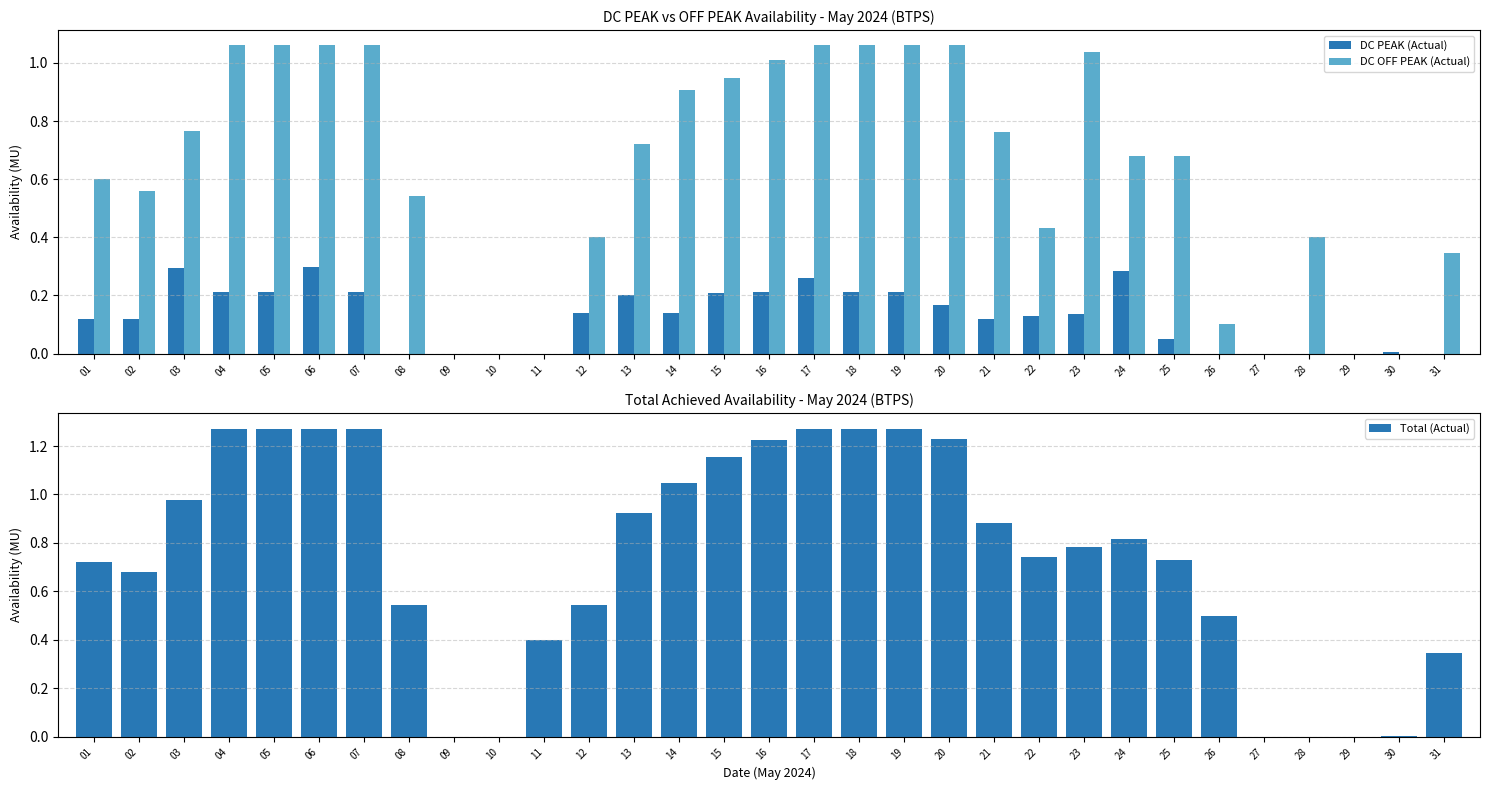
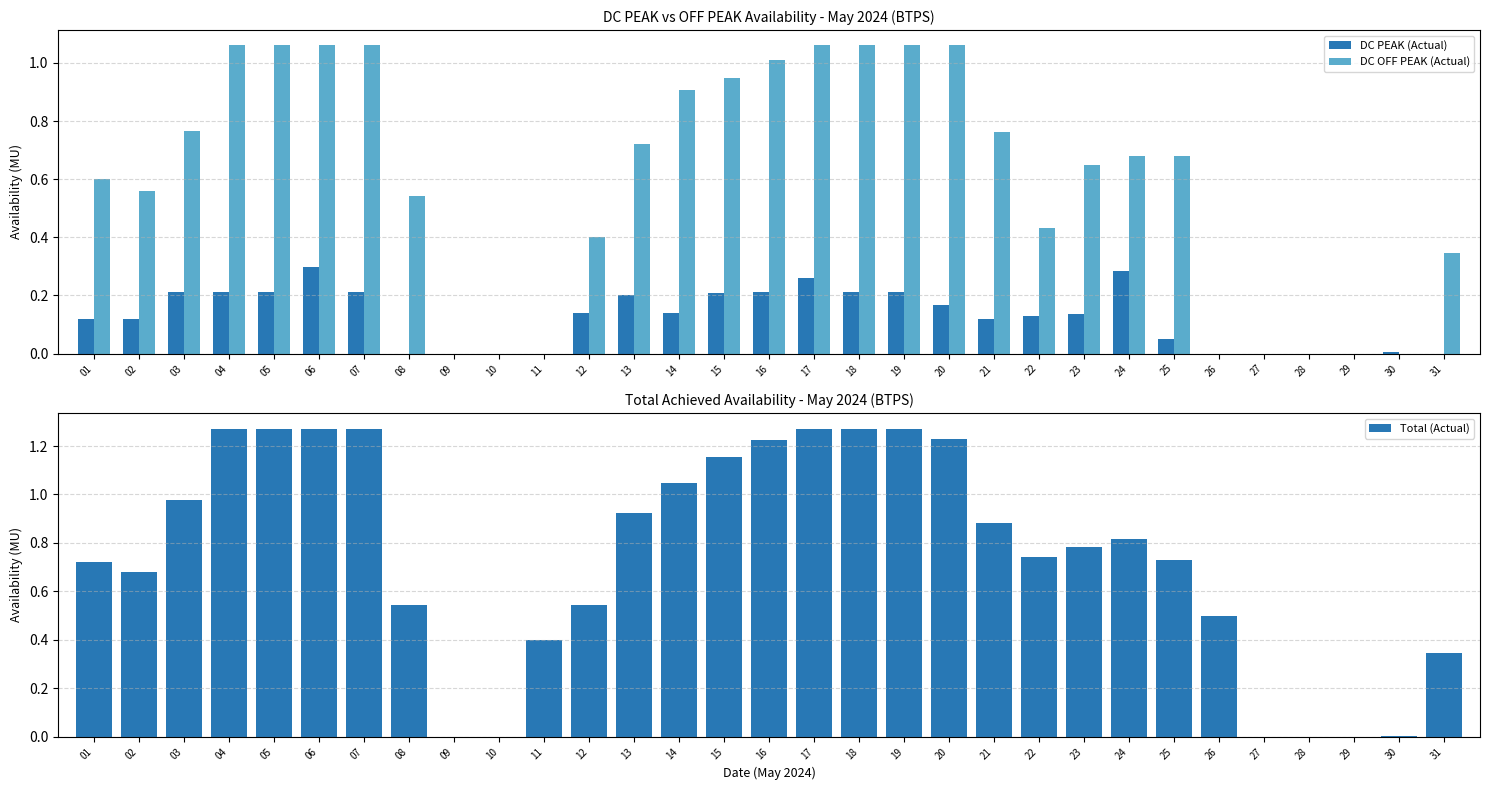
  {
    "DC PEAK vs OFF PEAK Availability - May 2024 (BTPS)": {
      "DC PEAK (Actual)": {
        "01": 0.12,
        "02": 0.12,
-       "03": 0.30,
+       "03": 0.21,
        "04": 0.21,
        "05": 0.21,
        "06": 0.30,
        "07": 0.21,
        "08": 0.00,
        "09": 0.00,
        "10": 0.00,
        "11": 0.00,
        "12": 0.14,
        "13": 0.20,
        "14": 0.14,
        "15": 0.21,
        "16": 0.21,
        "17": 0.26,
        "18": 0.21,
        "19": 0.21,
        "20": 0.17,
        "21": 0.12,
        "22": 0.13,
        "23": 0.14,
        "24": 0.28,
        "25": 0.05,
        "26": 0.00,
        "27": 0.00,
        "28": 0.00,
        "29": 0.00,
        "31": 0.00
      },
      "DC OFF PEAK (Actual)": {
        "01": 0.60,
        "02": 0.56,
        "03": 0.77,
        "04": 1.06,
        "05": 1.06,
        "06": 1.06,
        "07": 1.06,
        "08": 0.54,
        "09": 0.00,
        "10": 0.00,
        "11": 0.00,
        "12": 0.40,
        "13": 0.72,
        "14": 0.91,
        "15": 0.95,
        "16": 1.01,
        "17": 1.06,
        "18": 1.06,
        "19": 1.06,
        "20": 1.06,
        "21": 0.76,
        "22": 0.43,
-       "23": 1.04,
+       "23": 0.65,
        "24": 0.68,
        "25": 0.68,
-       "26": 0.1,
+       "26": 0.0,
        "27": 0.00,
-       "28": 0.4,
+       "28": 0.0,
        "29": 0.00,
        "30": 0.00,
        "31": 0.35
      }
    },
    "Total Achieved Availability - May 2024 (BTPS)": {
      "01": 0.72,
      "02": 0.68,
      "03": 0.98,
      "04": 1.27,
      "05": 1.27,
      "06": 1.27,
      "07": 1.27,
      "08": 0.54,
      "09": 0.00,
      "10": 0.00,
      "11": 0.40,
      "12": 0.54,
      "13": 0.92,
      "14": 1.05,
      "15": 1.16,
      "16": 1.22,
      "17": 1.27,
      "18": 1.27,
      "19": 1.27,
      "20": 1.23,
      "21": 0.88,
      "22": 0.74,
      "23": 0.78,
      "24": 0.82,
      "25": 0.73,
      "26": 0.50,
      "27": 0.00,
      "28": 0.00,
      "29": 0.00,
      "31": 0.35
    }
  }
